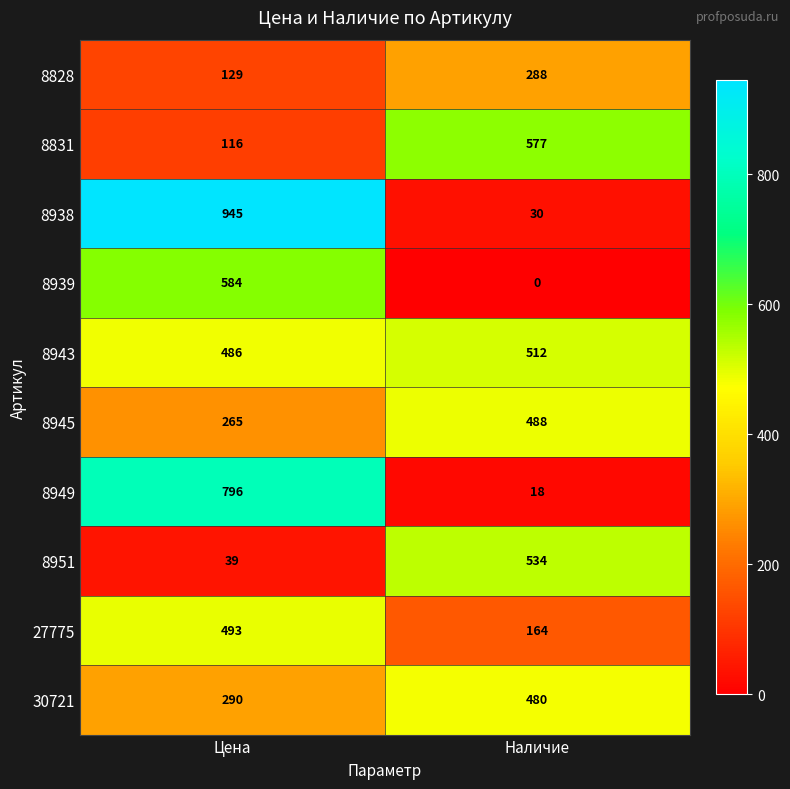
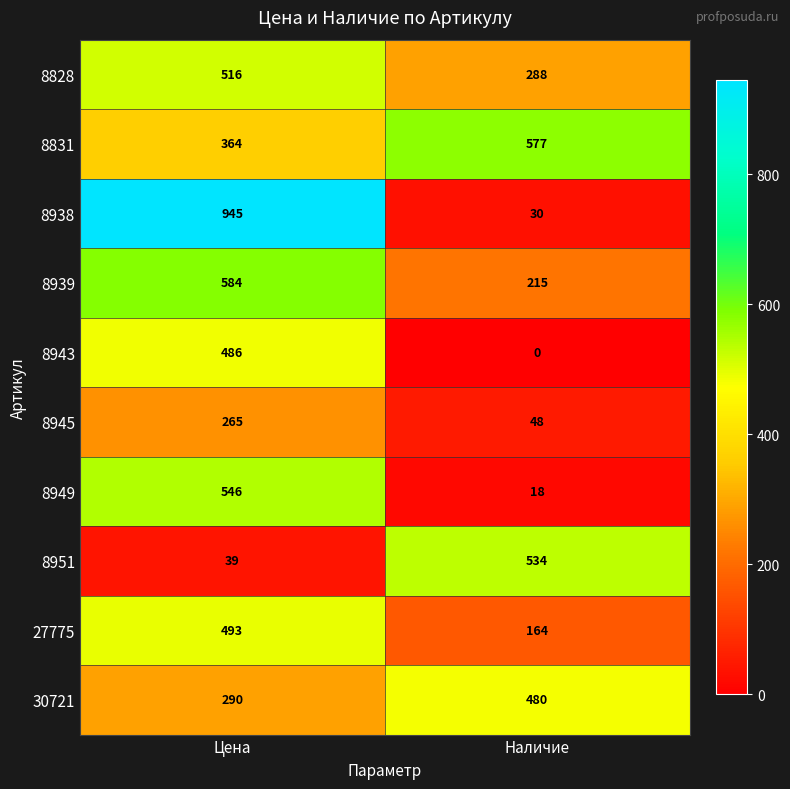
  {
    "8828": {
-     "Цена": 129,
+     "Цена": 516,
      "Наличие": 288
    },
    "8831": {
-     "Цена": 116,
+     "Цена": 364,
      "Наличие": 577
    },
    "8938": {
      "Цена": 945,
      "Наличие": 30
    },
    "8939": {
      "Цена": 584,
-     "Наличие": 0
+     "Наличие": 215
    },
    "8943": {
      "Цена": 486,
-     "Наличие": 512
+     "Наличие": 0
    },
    "8945": {
      "Цена": 265,
-     "Наличие": 488
+     "Наличие": 48
    },
    "8949": {
-     "Цена": 796,
+     "Цена": 546,
      "Наличие": 18
    },
    "8951": {
      "Цена": 39,
      "Наличие": 534
    },
    "27775": {
      "Цена": 493,
      "Наличие": 164
    },
    "30721": {
      "Цена": 290,
      "Наличие": 480
    }
  }
